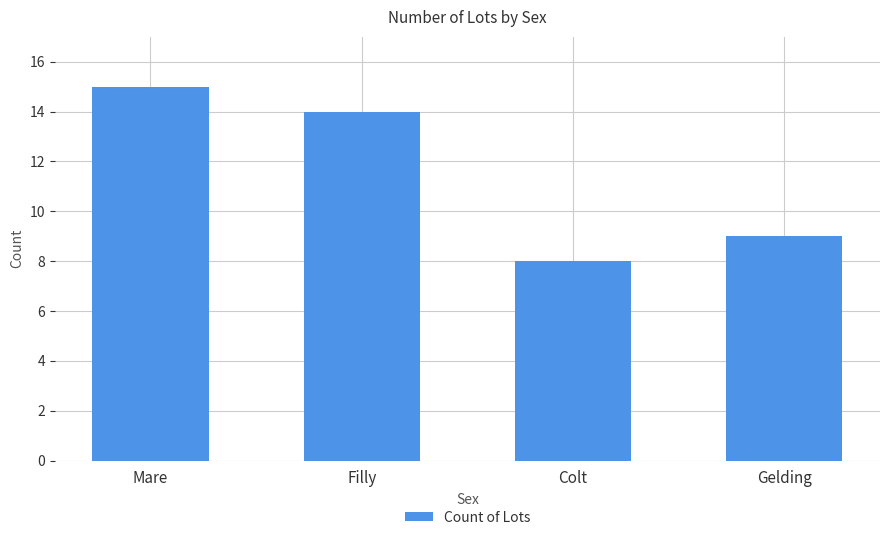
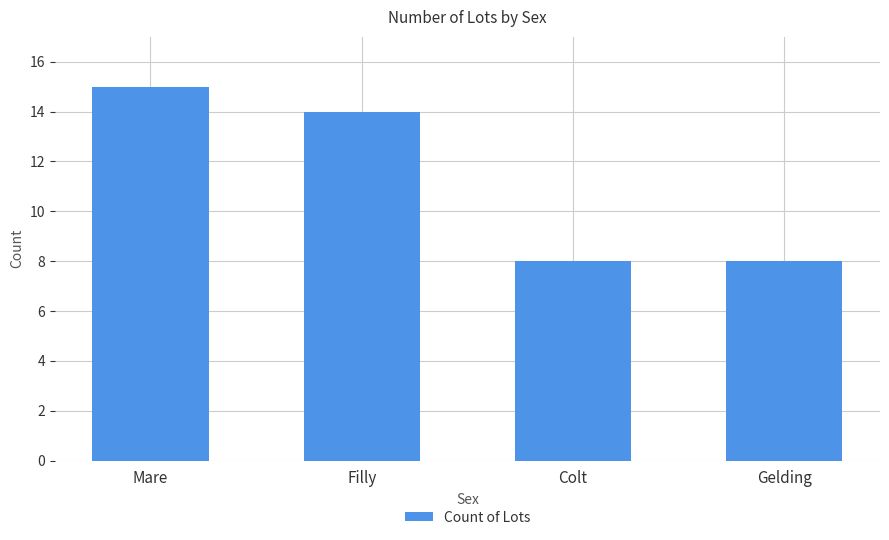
  {
    "Mare": 15,
    "Filly": 14,
    "Colt": 8,
-   "Gelding": 9
+   "Gelding": 8
  }
